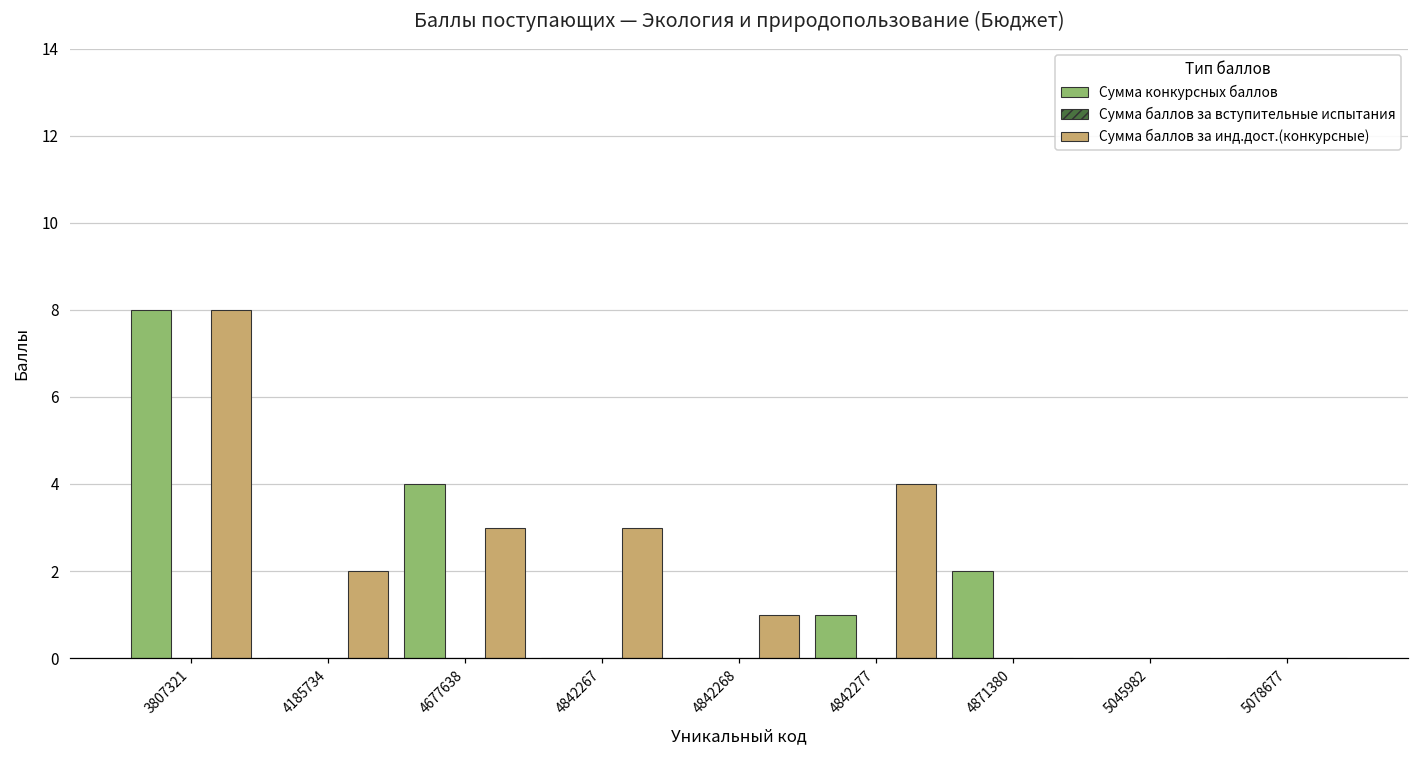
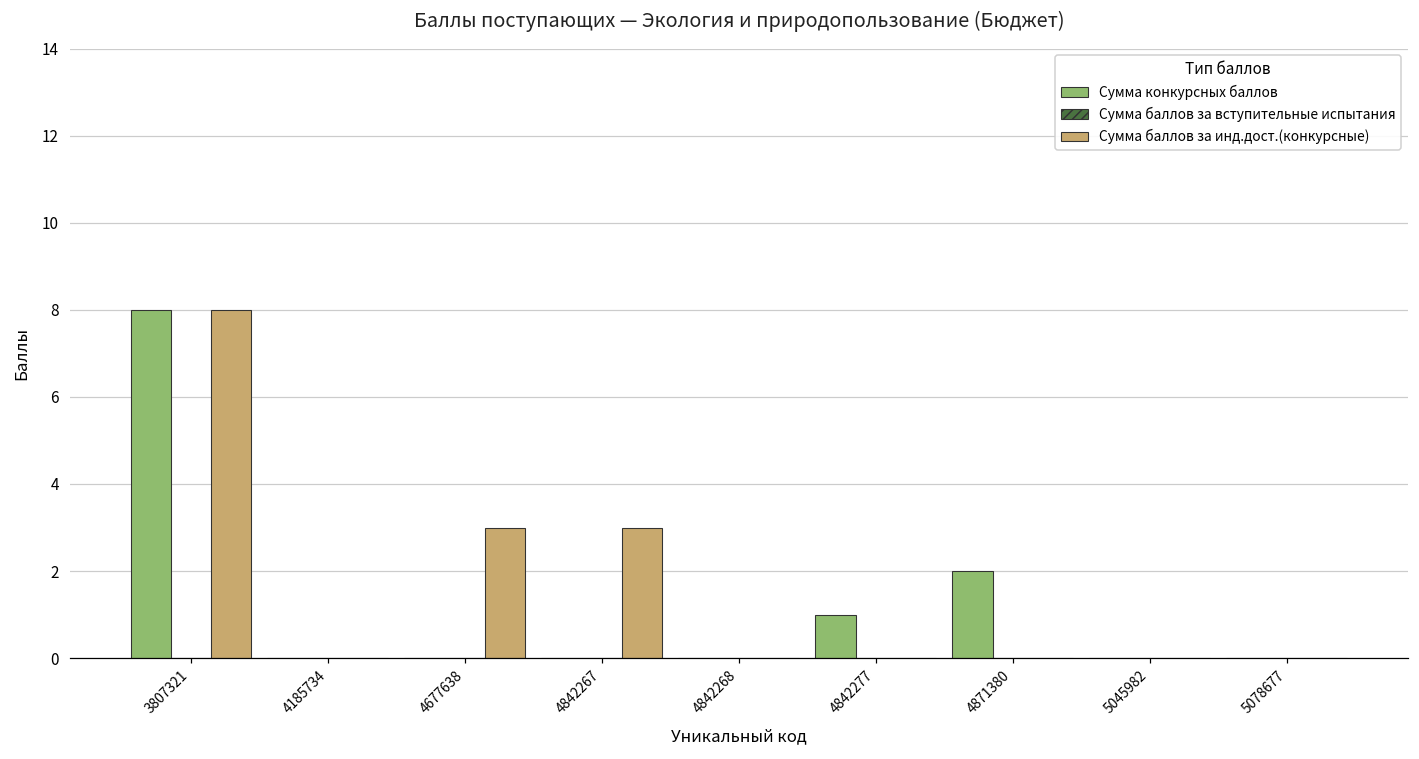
  {
    "Сумма конкурсных баллов": {
      "3807321": 8,
      "4185734": 0,
-     "4677638": 4,
+     "4677638": 0,
      "4842267": 0,
      "4842268": 0,
      "4842277": 1,
      "4871380": 2,
      "5045982": 0,
      "5078677": 0
    },
    "Сумма баллов за вступительные испытания": {
      "3807321": 0,
      "4185734": 0,
      "4677638": 0,
      "4842267": 0,
      "4842268": 0,
      "4842277": 0,
      "4871380": 0,
      "5045982": 0,
      "5078677": 0
    },
    "Сумма баллов за инд.дост.(конкурсные)": {
      "3807321": 8,
-     "4185734": 2,
+     "4185734": 0,
      "4677638": 3,
      "4842267": 3,
-     "4842268": 1,
-     "4842277": 4,
+     "4842268": 0,
+     "4842277": 0,
      "4871380": 0,
      "5045982": 0,
      "5078677": 0
    }
  }
